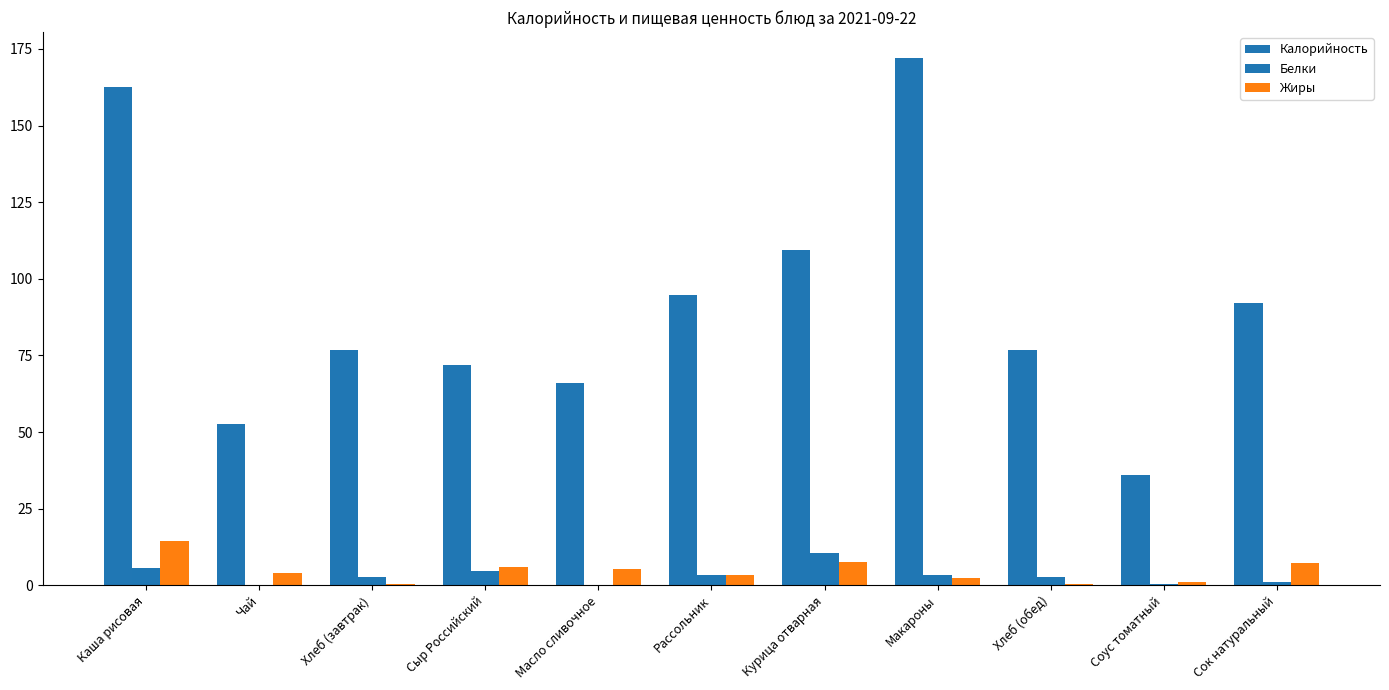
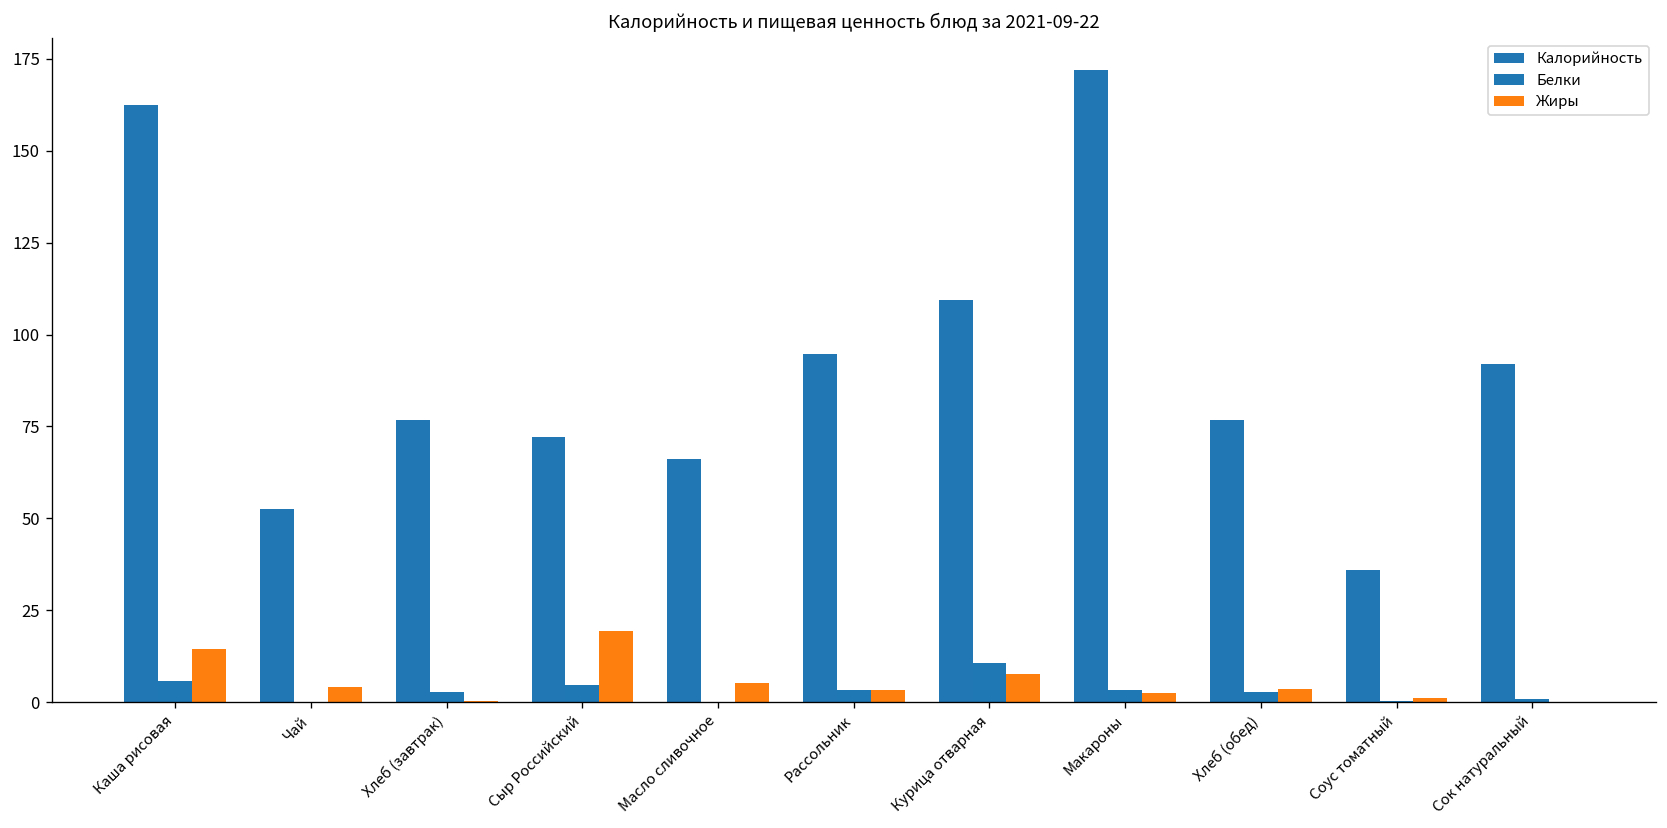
  {
    "Жиры": {
      "Каша рисовая": 15,
      "Чай": 4,
-     "Сыр Российский": 6,
+     "Сыр Российский": 19,
      "Масло сливочное": 5,
      "Рассольник": 3,
      "Курица отварная": 8,
      "Макароны": 3,
-     "Хлеб (обед)": 0,
+     "Хлеб (обед)": 4,
      "Соус томатный": 1,
-     "Сок натуральный": 7
+     "Сок натуральный": 0
    }
  }
